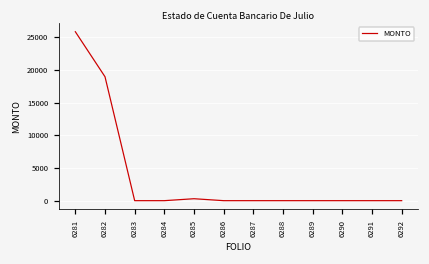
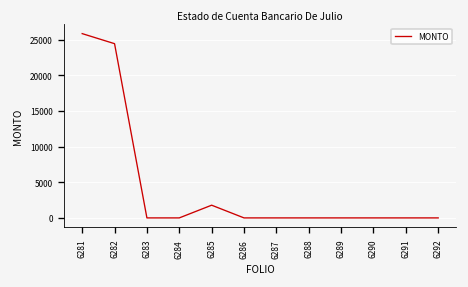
  {
    "6281": 26000,
-   "6282": 19000,
+   "6282": 24000,
    "6283": 0,
    "6284": 0,
-   "6285": 0,
+   "6285": 2000,
    "6286": 0,
    "6287": 0,
    "6288": 0,
    "6289": 0,
    "6290": 0,
    "6291": 0,
    "6292": 0
  }
